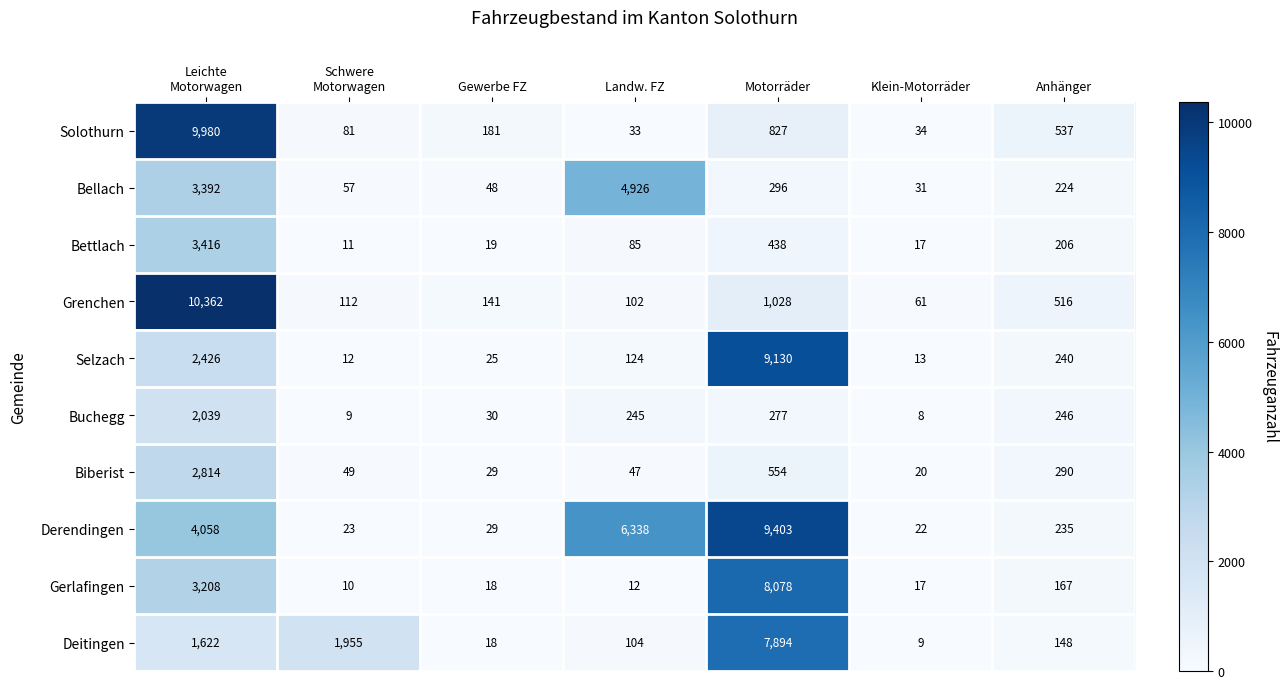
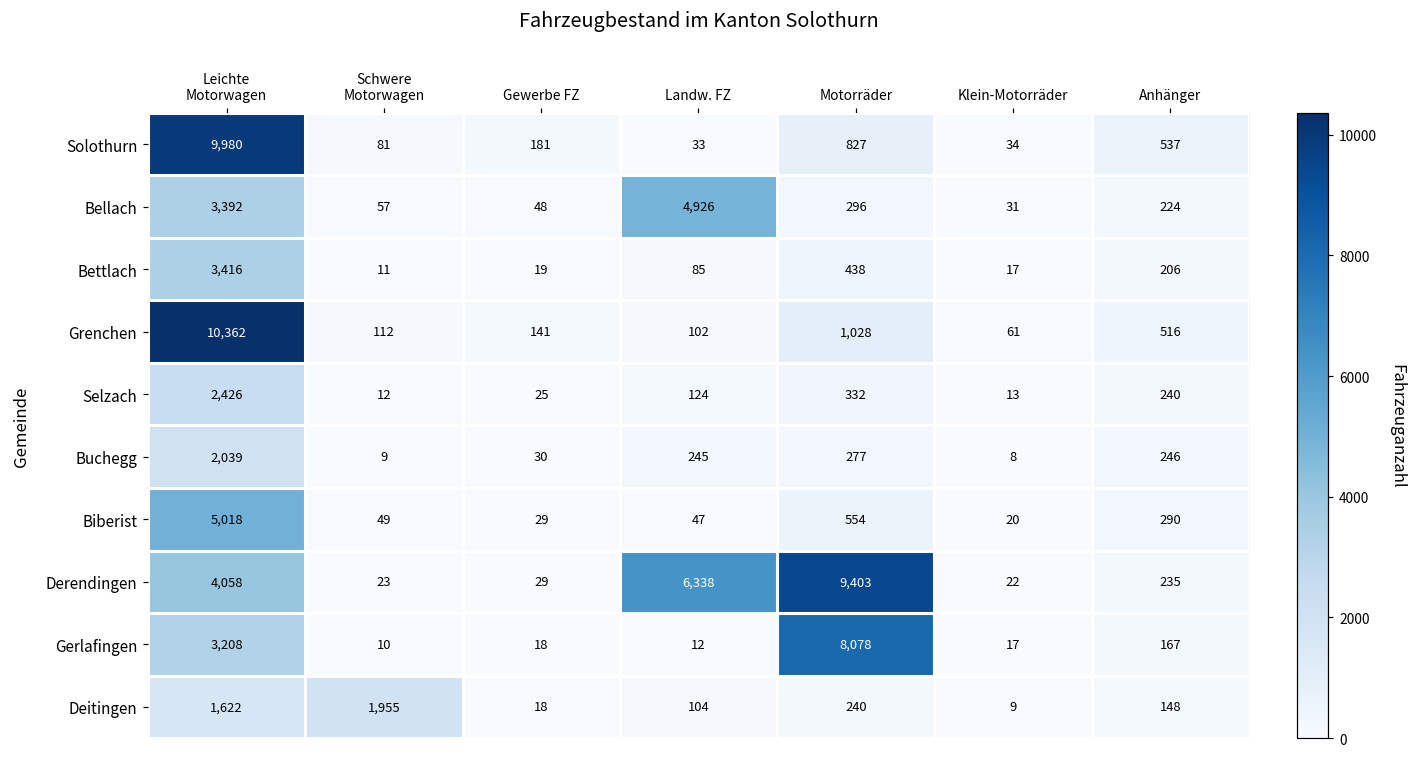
  {
    "Solothurn": {
      "Leichte Motorwagen": "9,980",
      "Schwere Motorwagen": "81",
      "Gewerbe FZ": "181",
      "Landw. FZ": "33",
      "Motorräder": "827",
      "Klein-Motorräder": "34",
      "Anhänger": "537"
    },
    "Bellach": {
      "Leichte Motorwagen": "3,392",
      "Schwere Motorwagen": "57",
      "Gewerbe FZ": "48",
      "Landw. FZ": "4,926",
      "Motorräder": "296",
      "Klein-Motorräder": "31",
      "Anhänger": "224"
    },
    "Bettlach": {
      "Leichte Motorwagen": "3,416",
      "Schwere Motorwagen": "11",
      "Gewerbe FZ": "19",
      "Landw. FZ": "85",
      "Motorräder": "438",
      "Klein-Motorräder": "17",
      "Anhänger": "206"
    },
    "Grenchen": {
      "Leichte Motorwagen": "10,362",
      "Schwere Motorwagen": "112",
      "Gewerbe FZ": "141",
      "Landw. FZ": "102",
      "Motorräder": "1,028",
      "Klein-Motorräder": "61",
      "Anhänger": "516"
    },
    "Selzach": {
      "Leichte Motorwagen": "2,426",
      "Schwere Motorwagen": "12",
      "Gewerbe FZ": "25",
      "Landw. FZ": "124",
-     "Motorräder": "9,130",
+     "Motorräder": "332",
      "Klein-Motorräder": "13",
      "Anhänger": "240"
    },
    "Buchegg": {
      "Leichte Motorwagen": "2,039",
      "Schwere Motorwagen": "9",
      "Gewerbe FZ": "30",
      "Landw. FZ": "245",
      "Motorräder": "277",
      "Klein-Motorräder": "8",
      "Anhänger": "246"
    },
    "Biberist": {
-     "Leichte Motorwagen": "2,814",
+     "Leichte Motorwagen": "5,018",
      "Schwere Motorwagen": "49",
      "Gewerbe FZ": "29",
      "Landw. FZ": "47",
      "Motorräder": "554",
      "Klein-Motorräder": "20",
      "Anhänger": "290"
    },
    "Derendingen": {
      "Leichte Motorwagen": "4,058",
      "Schwere Motorwagen": "23",
      "Gewerbe FZ": "29",
      "Landw. FZ": "6,338",
      "Motorräder": "9,403",
      "Klein-Motorräder": "22",
      "Anhänger": "235"
    },
    "Gerlafingen": {
      "Leichte Motorwagen": "3,208",
      "Schwere Motorwagen": "10",
      "Gewerbe FZ": "18",
      "Landw. FZ": "12",
      "Motorräder": "8,078",
      "Klein-Motorräder": "17",
      "Anhänger": "167"
    },
    "Deitingen": {
      "Leichte Motorwagen": "1,622",
      "Schwere Motorwagen": "1,955",
      "Gewerbe FZ": "18",
      "Landw. FZ": "104",
-     "Motorräder": "7,894",
+     "Motorräder": "240",
      "Klein-Motorräder": "9",
      "Anhänger": "148"
    }
  }
